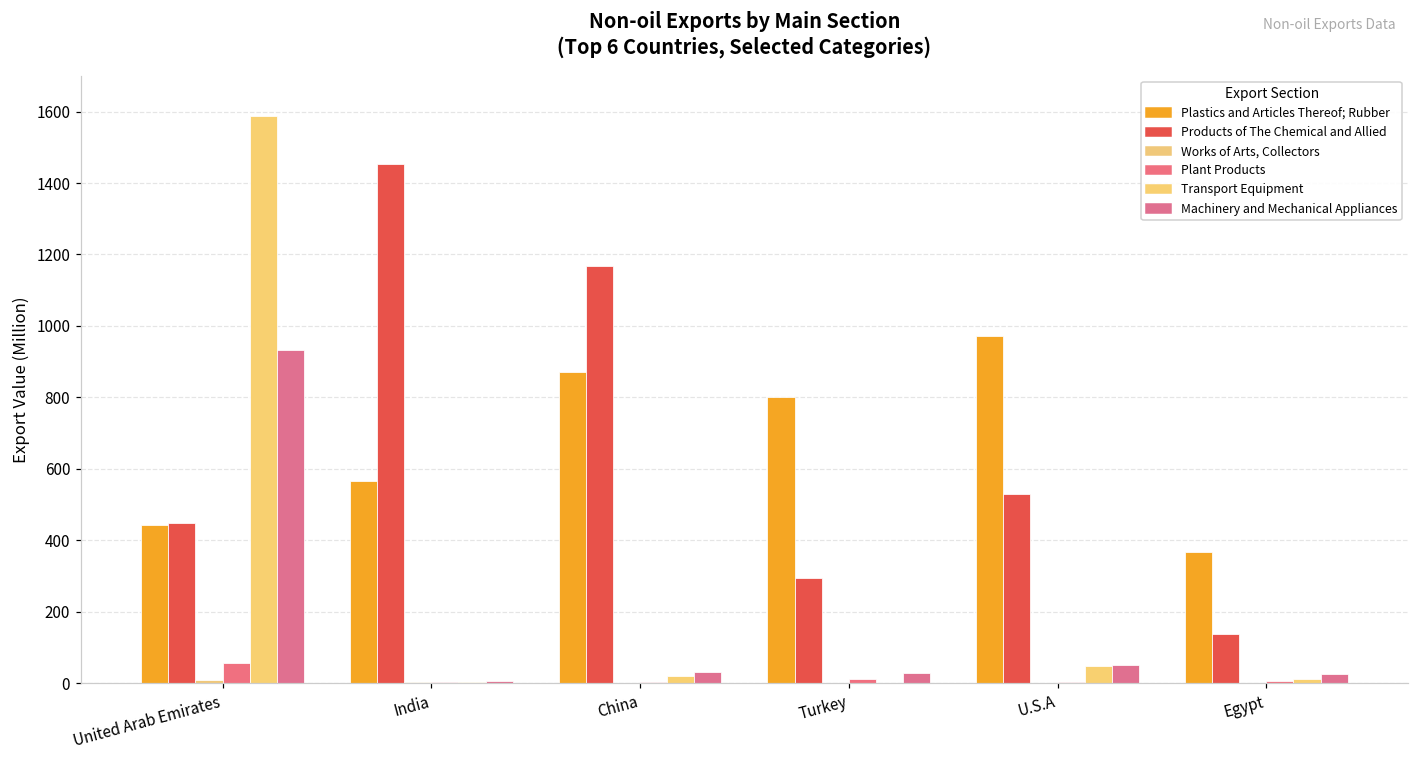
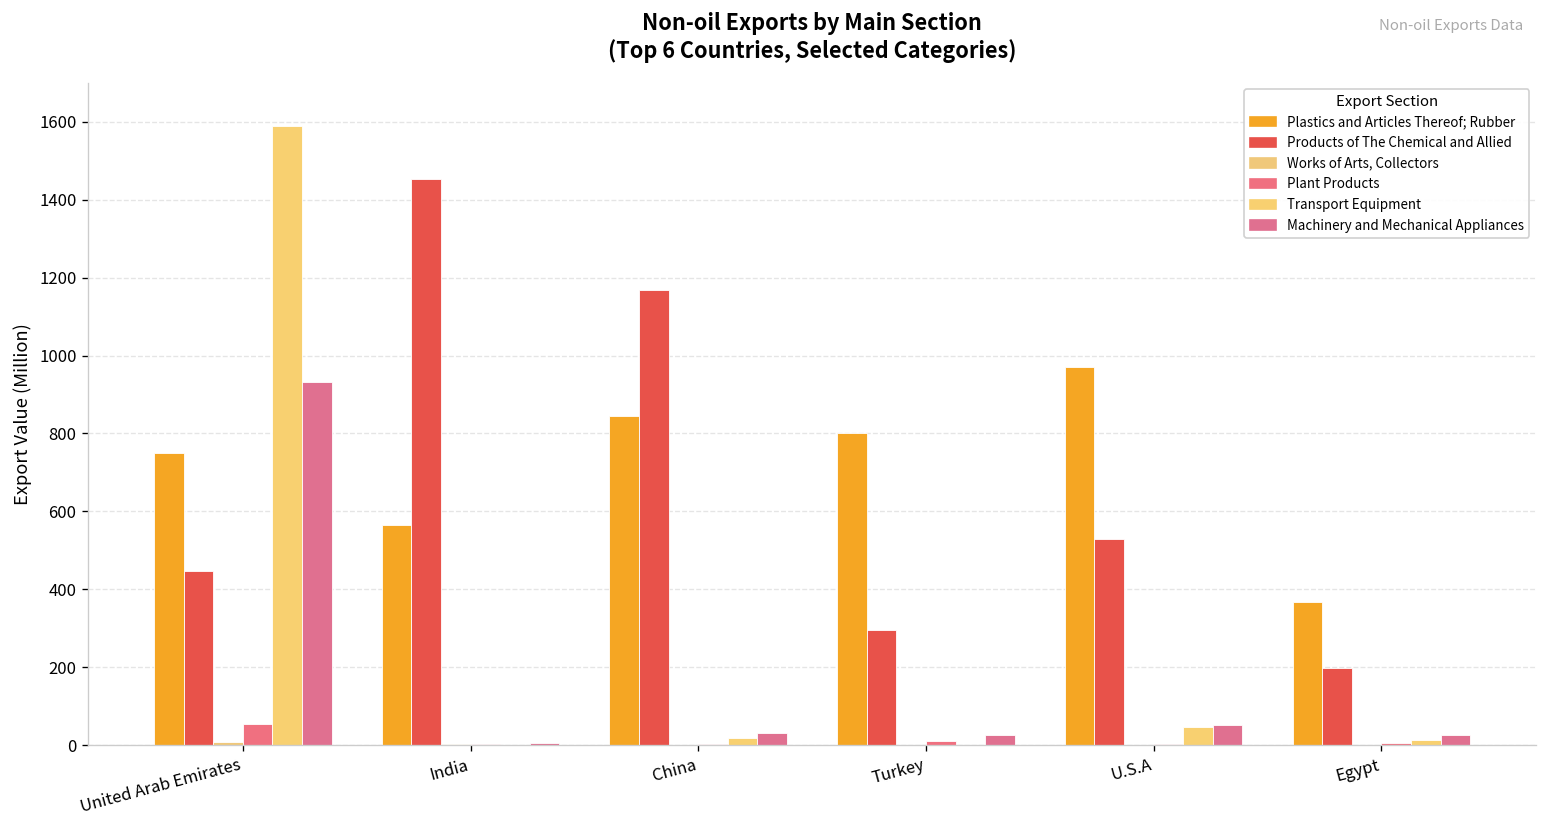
  {
    "Plastics and Articles Thereof; Rubber": {
-     "United Arab Emirates": 440,
+     "United Arab Emirates": 750,
      "India": 560,
-     "China": 870,
+     "China": 850,
      "Turkey": 800,
      "U.S.A": 970,
      "Egypt": 370
    },
    "Products of The Chemical and Allied": {
      "United Arab Emirates": 450,
      "India": 1450,
      "China": 1170,
      "Turkey": 290,
      "U.S.A": 530,
-     "Egypt": 140
+     "Egypt": 200
    }
  }
